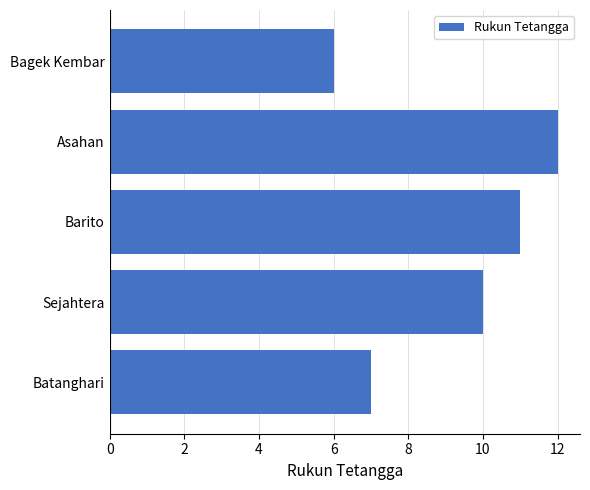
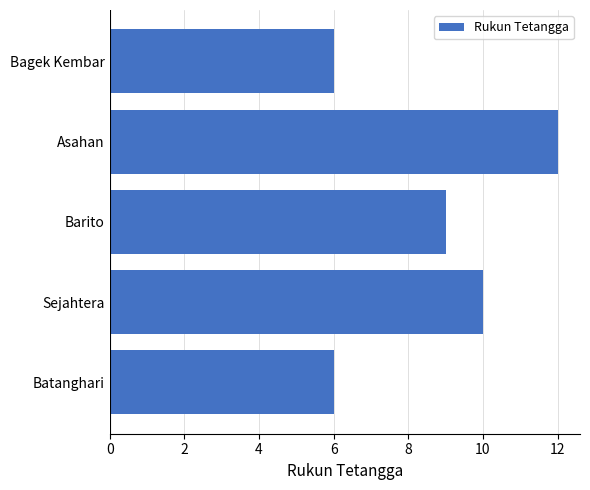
  {
    "Bagek Kembar": 6,
    "Asahan": 12,
-   "Barito": 11,
+   "Barito": 9,
    "Sejahtera": 10,
-   "Batanghari": 7
+   "Batanghari": 6
  }
